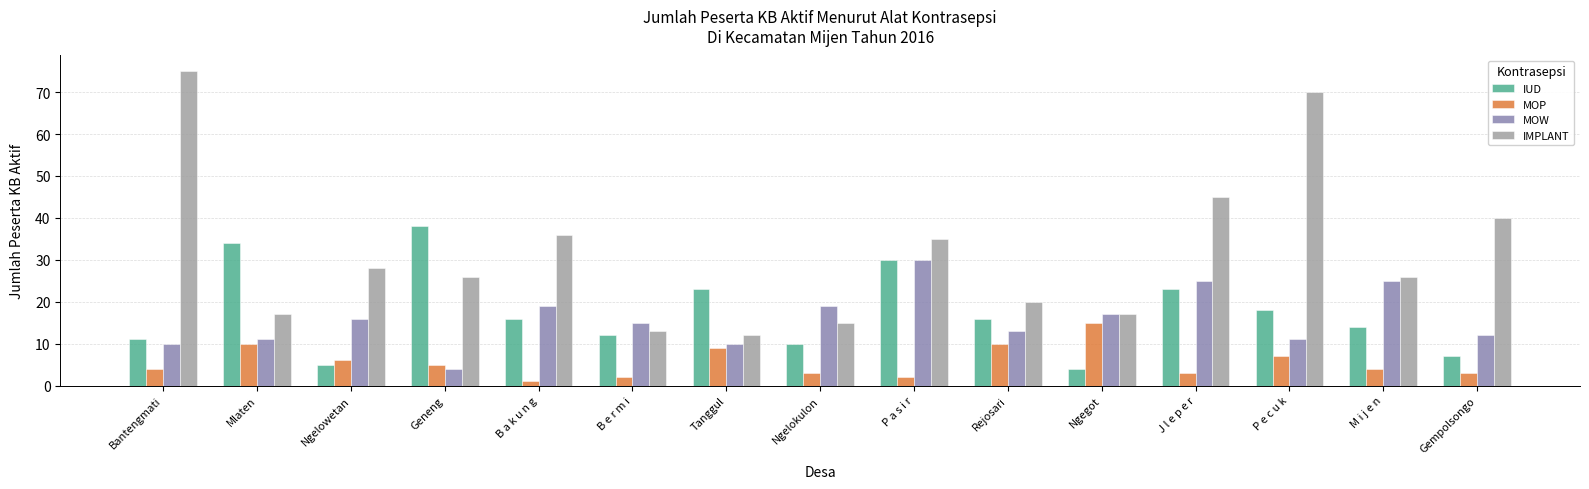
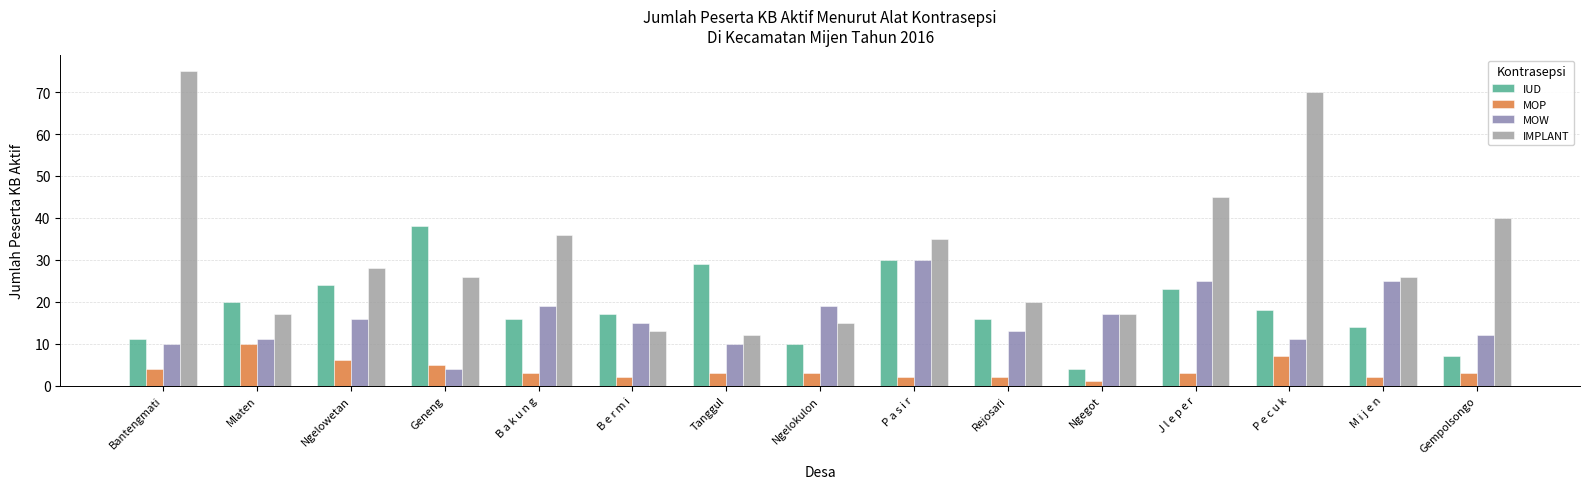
  {
    "IUD": {
      "Bantengmati": 11,
-     "Mlaten": 34,
-     "Ngelowetan": 5,
+     "Mlaten": 20,
+     "Ngelowetan": 24,
      "Geneng": 38,
      "B a k u n g": 16,
-     "B e r m i": 12,
-     "Tanggul": 23,
+     "B e r m i": 17,
+     "Tanggul": 29,
      "Ngelokulon": 10,
      "P a s i r": 30,
      "Rejosari": 16,
      "Ngegot": 4,
      "J l e p e r": 23,
      "P e c u k": 18,
      "M i j e n": 14,
      "Gempolsongo": 7
    },
    "MOP": {
      "Bantengmati": 4,
      "Mlaten": 10,
      "Ngelowetan": 6,
      "Geneng": 5,
-     "B a k u n g": 1,
+     "B a k u n g": 3,
      "B e r m i": 2,
-     "Tanggul": 9,
+     "Tanggul": 3,
      "Ngelokulon": 3,
      "P a s i r": 2,
-     "Rejosari": 10,
-     "Ngegot": 15,
+     "Rejosari": 2,
+     "Ngegot": 1,
      "J l e p e r": 3,
      "P e c u k": 7,
-     "M i j e n": 4,
+     "M i j e n": 2,
      "Gempolsongo": 3
    }
  }
